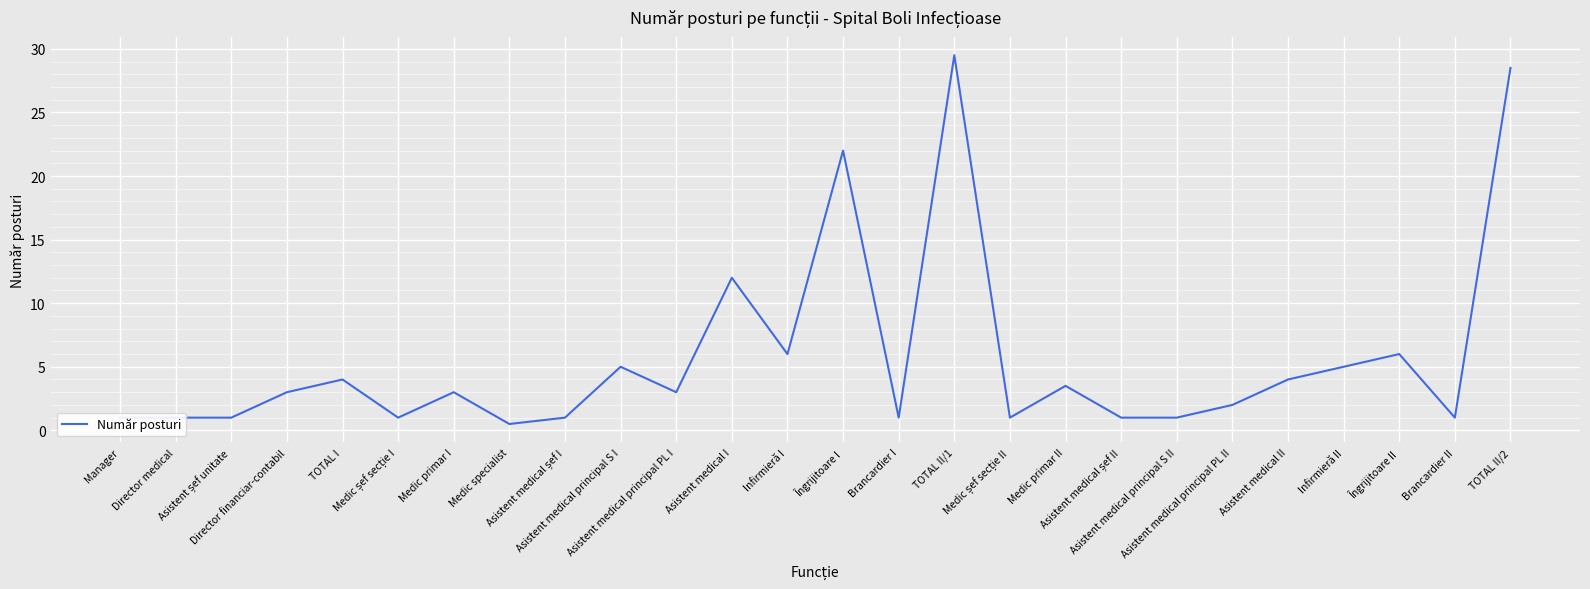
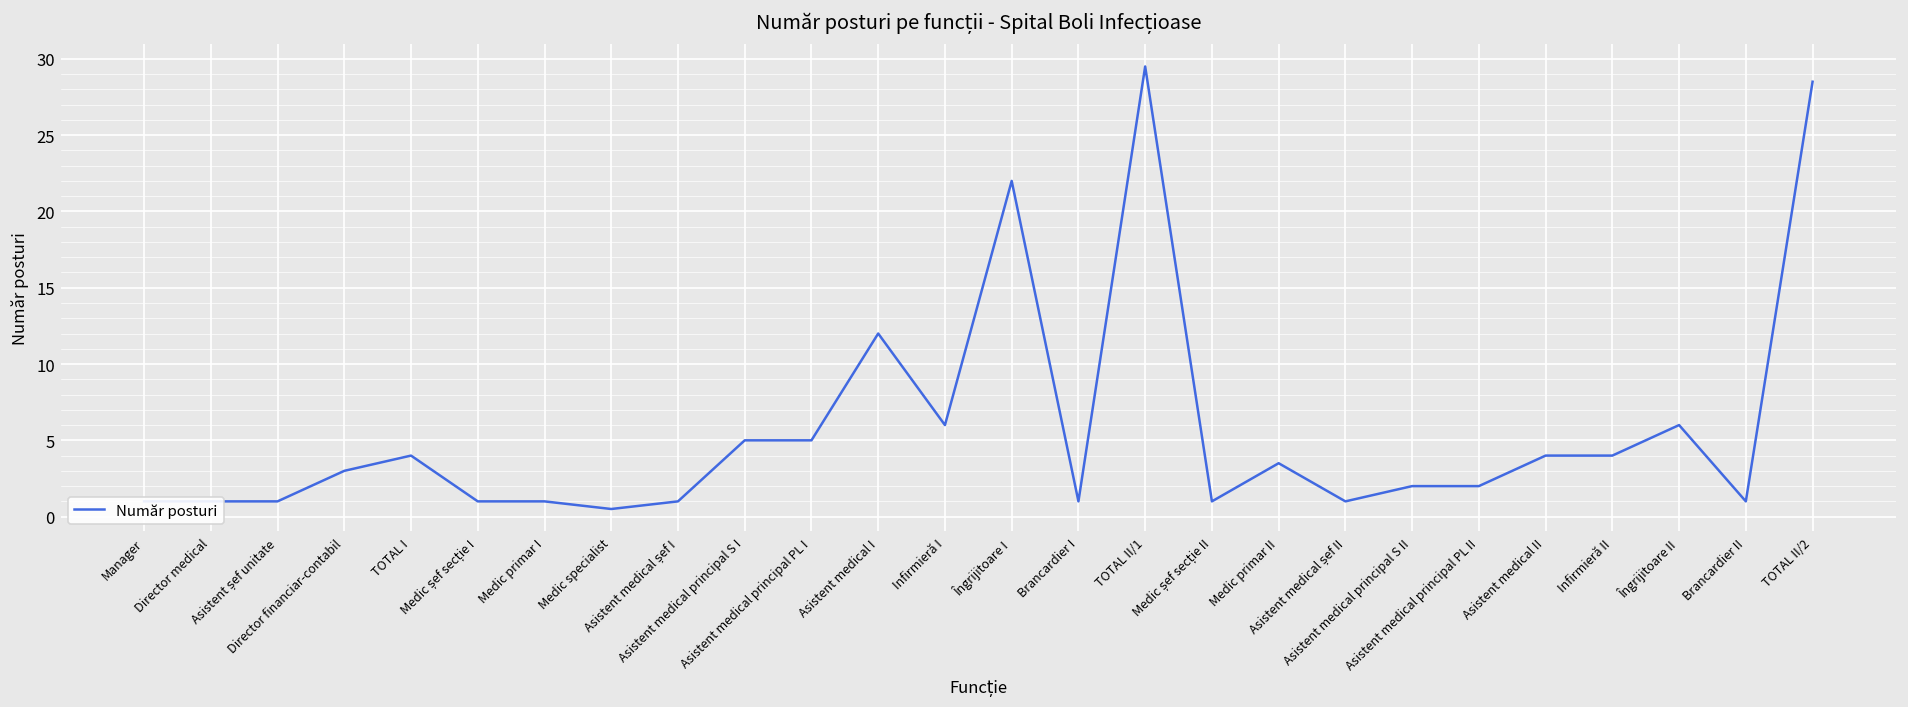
  {
    "Asistent șef unitate": 1,
    "Director financiar-contabil": 3,
    "TOTAL I": 4,
    "Medic șef secție I": 1,
-   "Medic primar I": 3,
+   "Medic primar I": 1,
    "Medic specialist": 0.5,
    "Asistent medical șef I": 1,
    "Asistent medical principal S I": 5,
-   "Asistent medical principal PL I": 3,
+   "Asistent medical principal PL I": 5,
    "Asistent medical I": 12,
    "Infirmieră I": 6,
    "Îngrijitoare I": 22,
    "Brancardier I": 1,
    "TOTAL II/1": 29.5,
    "Medic șef secție II": 1,
    "Medic primar II": 3.5,
    "Asistent medical șef II": 1,
-   "Asistent medical principal S II": 1,
+   "Asistent medical principal S II": 2,
    "Asistent medical principal PL II": 2,
    "Asistent medical II": 4,
-   "Infirmieră II": 5,
+   "Infirmieră II": 4,
    "Îngrijitoare II": 6,
    "Brancardier II": 1,
    "TOTAL II/2": 28.5
  }
